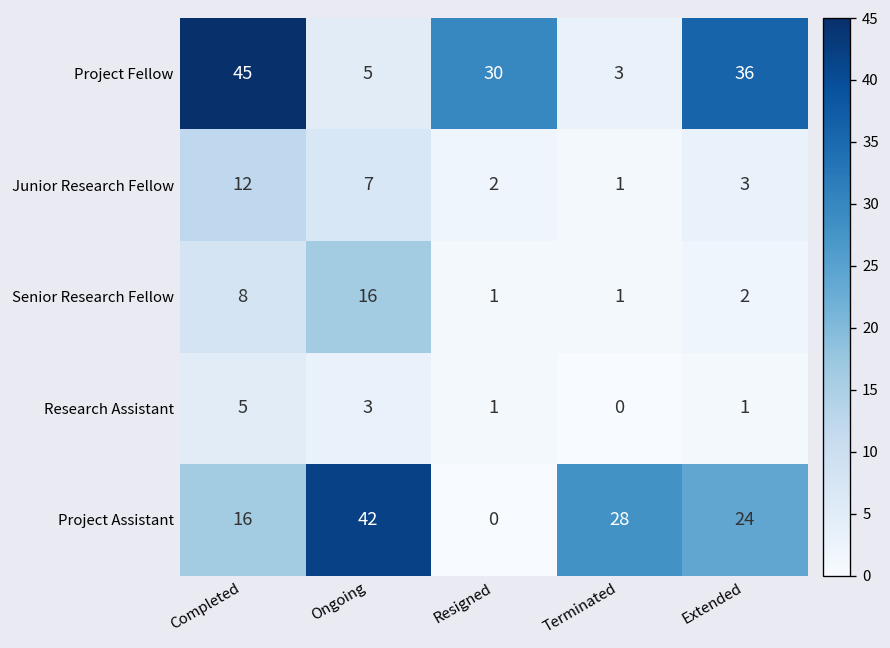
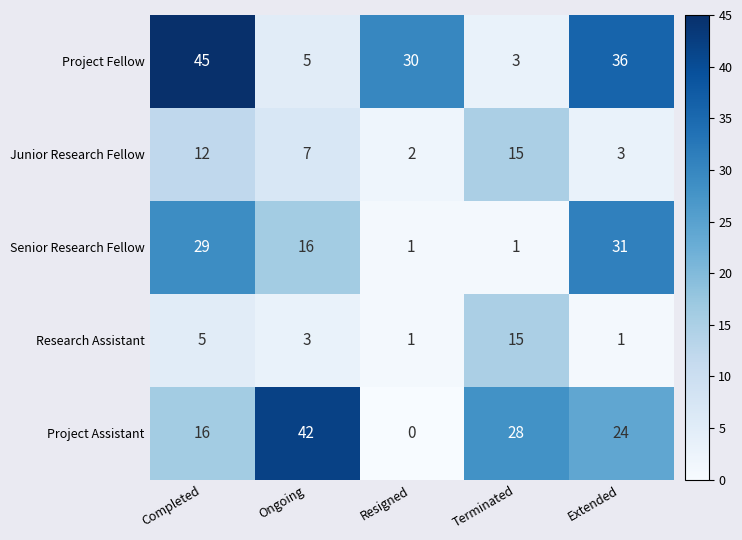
  {
    "Project Fellow": {
      "Completed": 45,
      "Ongoing": 5,
      "Resigned": 30,
      "Terminated": 3,
      "Extended": 36
    },
    "Junior Research Fellow": {
      "Completed": 12,
      "Ongoing": 7,
      "Resigned": 2,
-     "Terminated": 1,
+     "Terminated": 15,
      "Extended": 3
    },
    "Senior Research Fellow": {
-     "Completed": 8,
+     "Completed": 29,
      "Ongoing": 16,
      "Resigned": 1,
      "Terminated": 1,
-     "Extended": 2
+     "Extended": 31
    },
    "Research Assistant": {
      "Completed": 5,
      "Ongoing": 3,
      "Resigned": 1,
-     "Terminated": 0,
+     "Terminated": 15,
      "Extended": 1
    },
    "Project Assistant": {
      "Completed": 16,
      "Ongoing": 42,
      "Resigned": 0,
      "Terminated": 28,
      "Extended": 24
    }
  }
